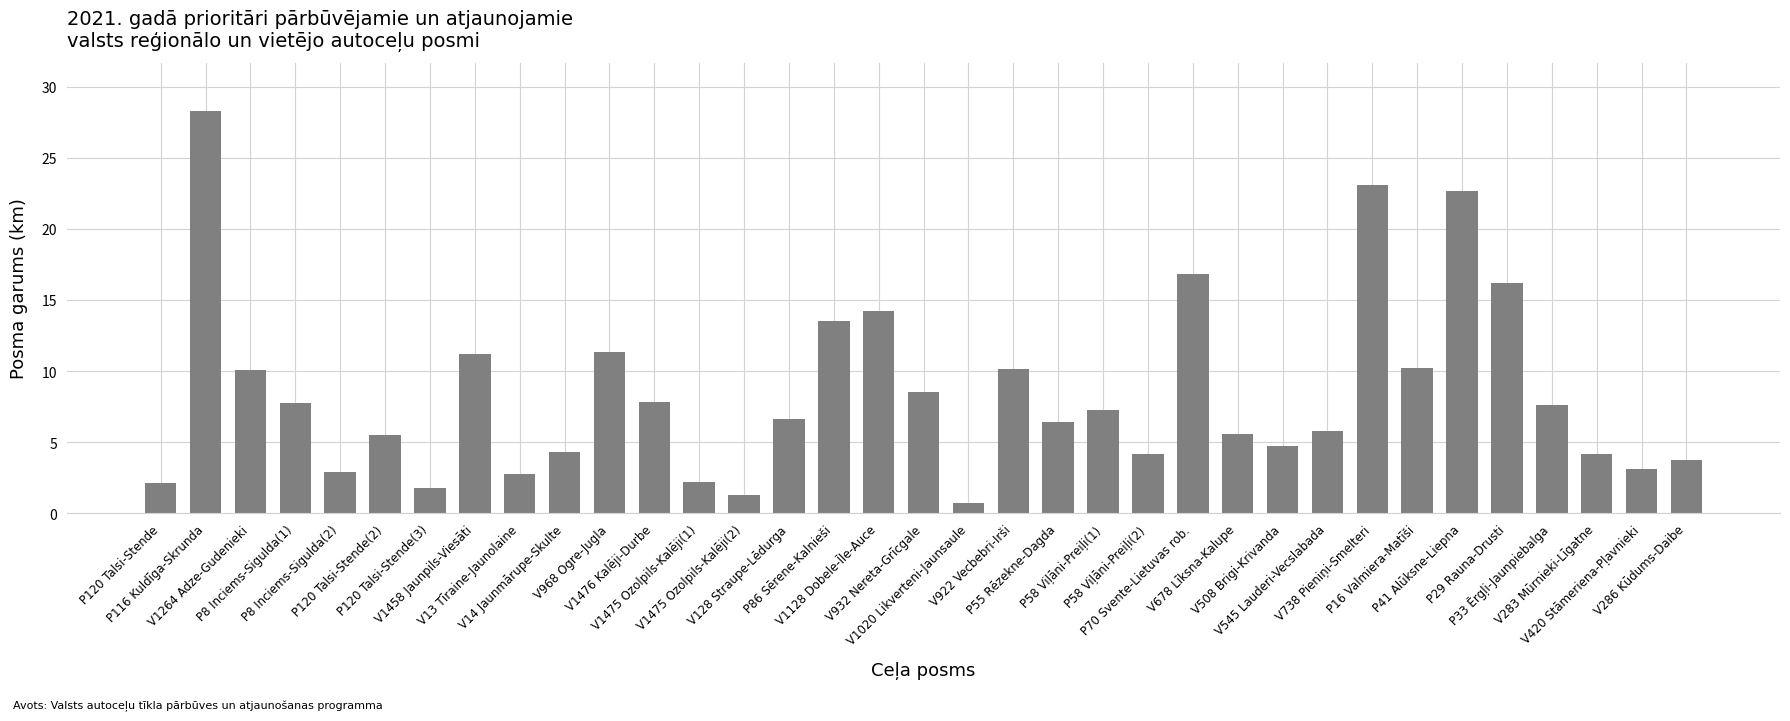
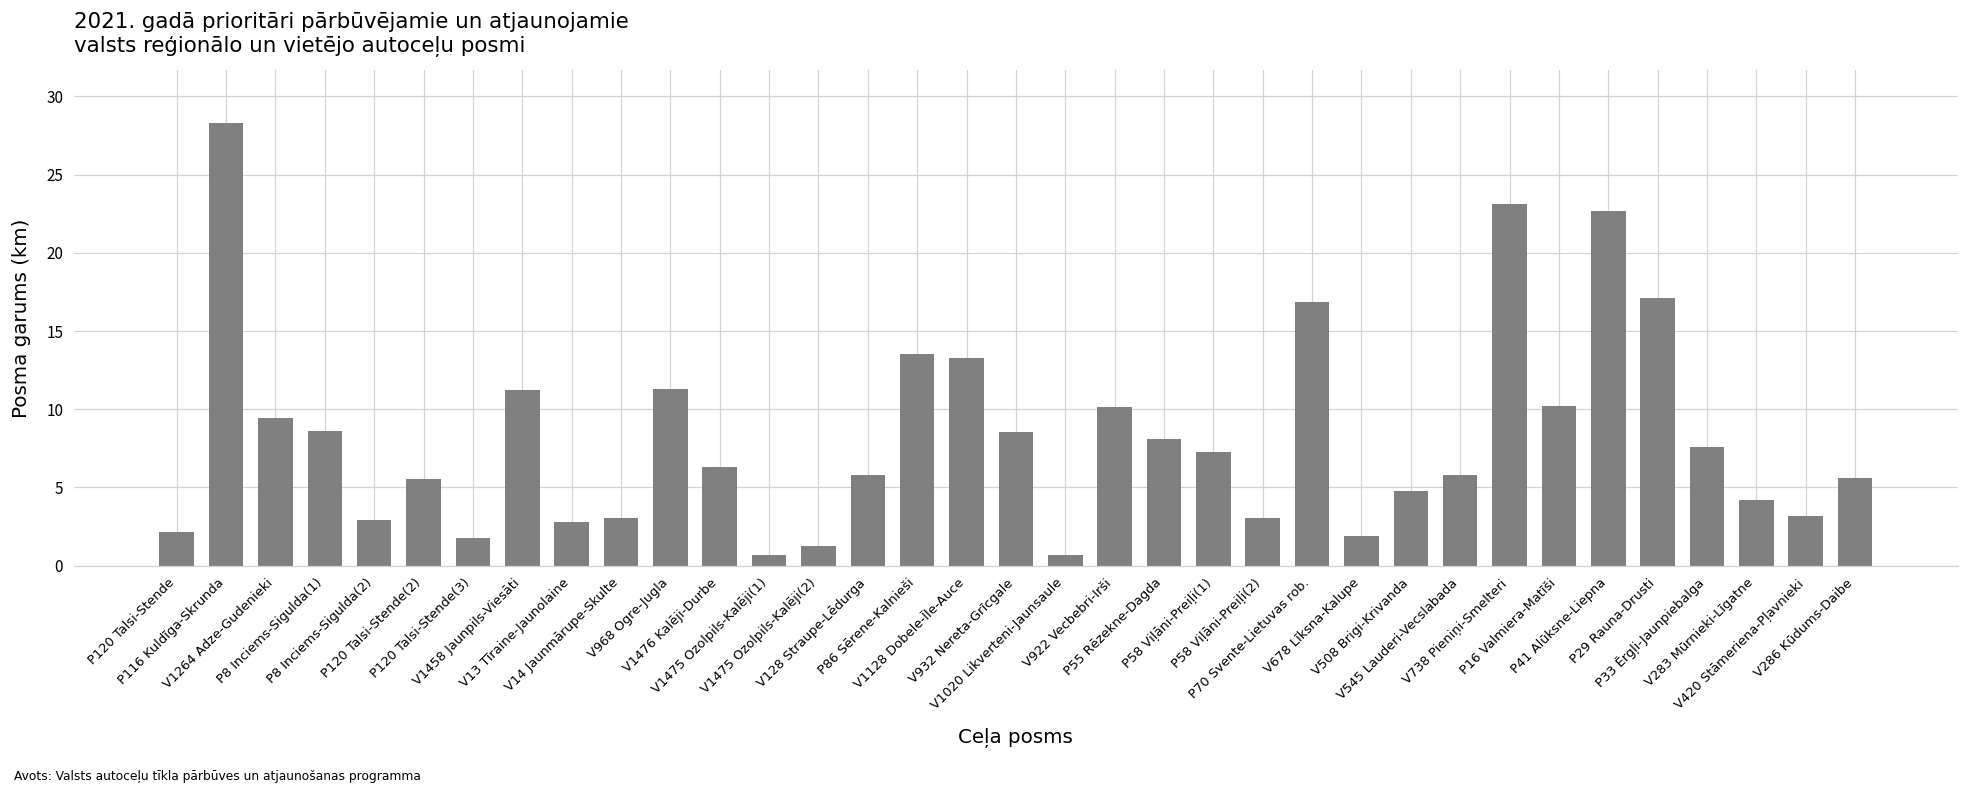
  {
    "P120 Talsi-Stende": 2.2,
    "P116 Kuldīga-Skrunda": 28.3,
-   "V1264 Adze-Gudenieki": 10.1,
-   "P8 Inciems-Sigulda(1)": 7.8,
+   "V1264 Adze-Gudenieki": 9.5,
+   "P8 Inciems-Sigulda(1)": 8.6,
    "P8 Inciems-Sigulda(2)": 2.9,
    "P120 Talsi-Stende(2)": 5.5,
    "P120 Talsi-Stende(3)": 1.8,
    "V1458 Jaunpils-Viesāti": 11.2,
    "V13 Tīraine-Jaunolaine": 2.8,
-   "V14 Jaunmārupe-Skulte": 4.3,
+   "V14 Jaunmārupe-Skulte": 3.1,
    "V968 Ogre-Jugla": 11.3,
-   "V1476 Kalēji-Durbe": 7.8,
-   "V1475 Ozolpils-Kalēji(1)": 2.2,
+   "V1476 Kalēji-Durbe": 6.3,
+   "V1475 Ozolpils-Kalēji(1)": 0.7,
    "V1475 Ozolpils-Kalēji(2)": 1.3,
-   "V128 Straupe-Lēdurga": 6.6,
+   "V128 Straupe-Lēdurga": 5.8,
    "P86 Sērene-Kalnieši": 13.5,
-   "V1128 Dobele-Īle-Auce": 14.2,
+   "V1128 Dobele-Īle-Auce": 13.3,
    "V932 Nereta-Grīcgale": 8.5,
    "V1020 Likverteni-Jaunsaule": 0.7,
    "V922 Vecbebri-Irši": 10.2,
-   "P55 Rēzekne-Dagda": 6.4,
+   "P55 Rēzekne-Dagda": 8.1,
    "P58 Viļāni-Preiļi(1)": 7.2,
-   "P58 Viļāni-Preiļi(2)": 4.2,
+   "P58 Viļāni-Preiļi(2)": 3.0,
    "P70 Svente-Lietuvas rob.": 16.8,
-   "V678 Līksna-Kalupe": 5.6,
+   "V678 Līksna-Kalupe": 1.9,
    "V508 Brigi-Krivanda": 4.8,
    "V545 Lauderi-Vecslabada": 5.8,
    "V738 Pieniņi-Smelteri": 23.1,
    "P16 Valmiera-Matīši": 10.2,
    "P41 Alūksne-Liepna": 22.7,
-   "P29 Rauna-Drusti": 16.2,
+   "P29 Rauna-Drusti": 17.1,
    "P33 Ērgļi-Jaunpiebalga": 7.6,
    "V283 Mūrnieki-Līgatne": 4.2,
    "V420 Stāmeriena-Pļavnieki": 3.2,
-   "V286 Kūdums-Daibe": 3.8
+   "V286 Kūdums-Daibe": 5.6
  }
